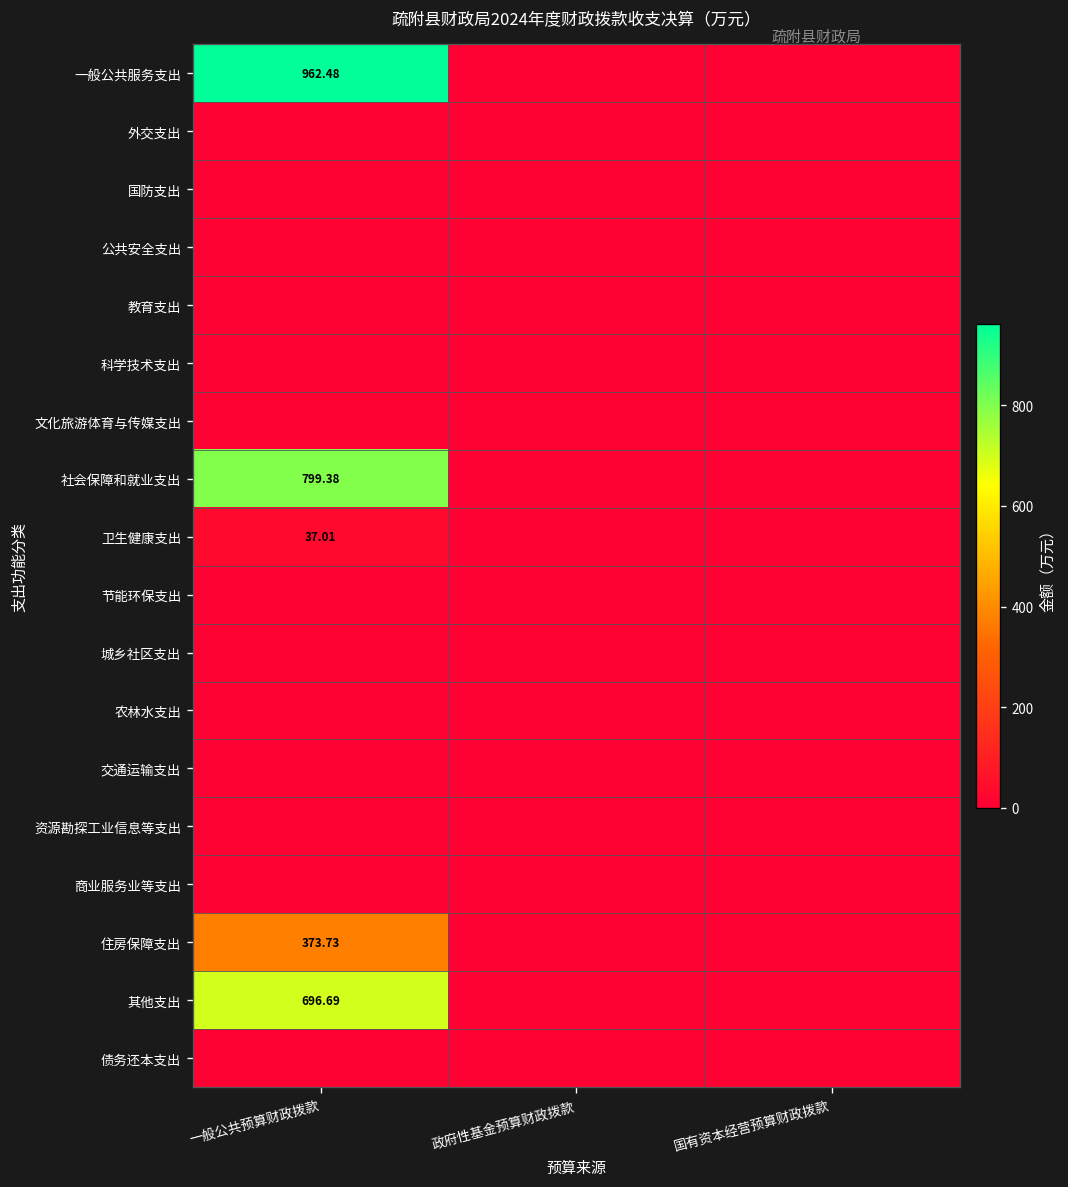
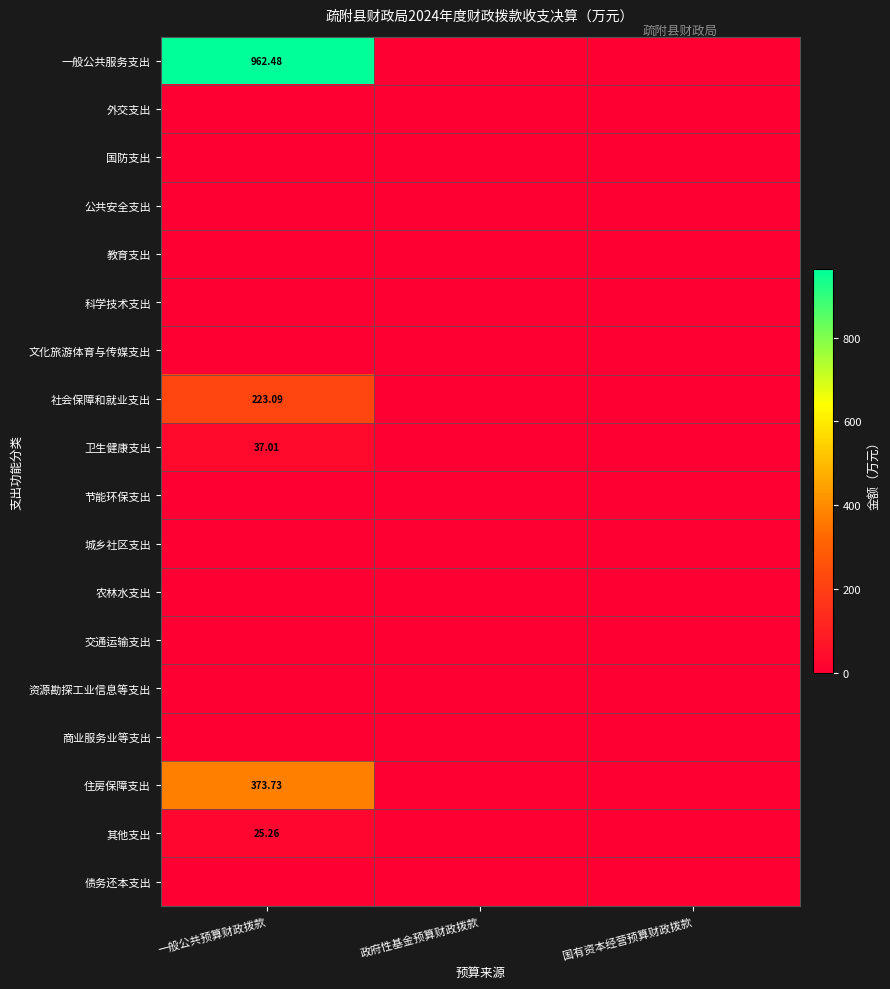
  {
    "一般公共服务支出": {
      "一般公共预算财政拨款": 962.48
    },
    "社会保障和就业支出": {
-     "一般公共预算财政拨款": 799.38
+     "一般公共预算财政拨款": 223.09
    },
    "卫生健康支出": {
      "一般公共预算财政拨款": 37.01
    },
    "住房保障支出": {
      "一般公共预算财政拨款": 373.73
    },
    "其他支出": {
-     "一般公共预算财政拨款": 696.69
+     "一般公共预算财政拨款": 25.26
    }
  }
